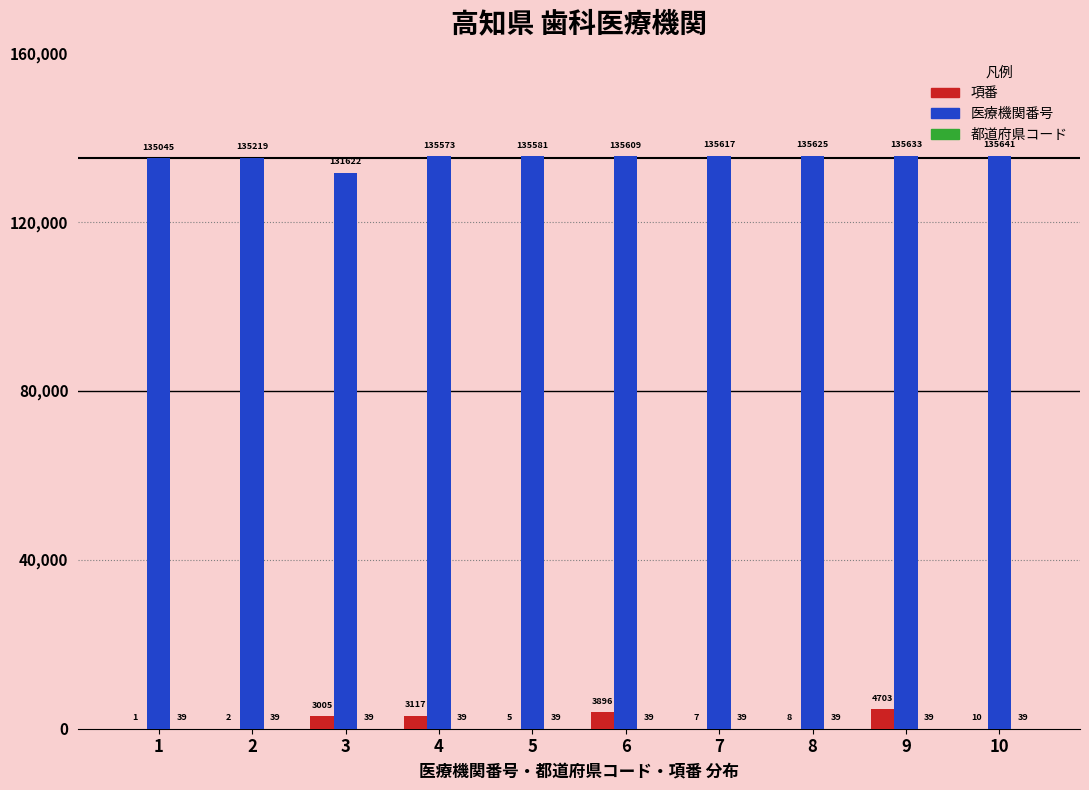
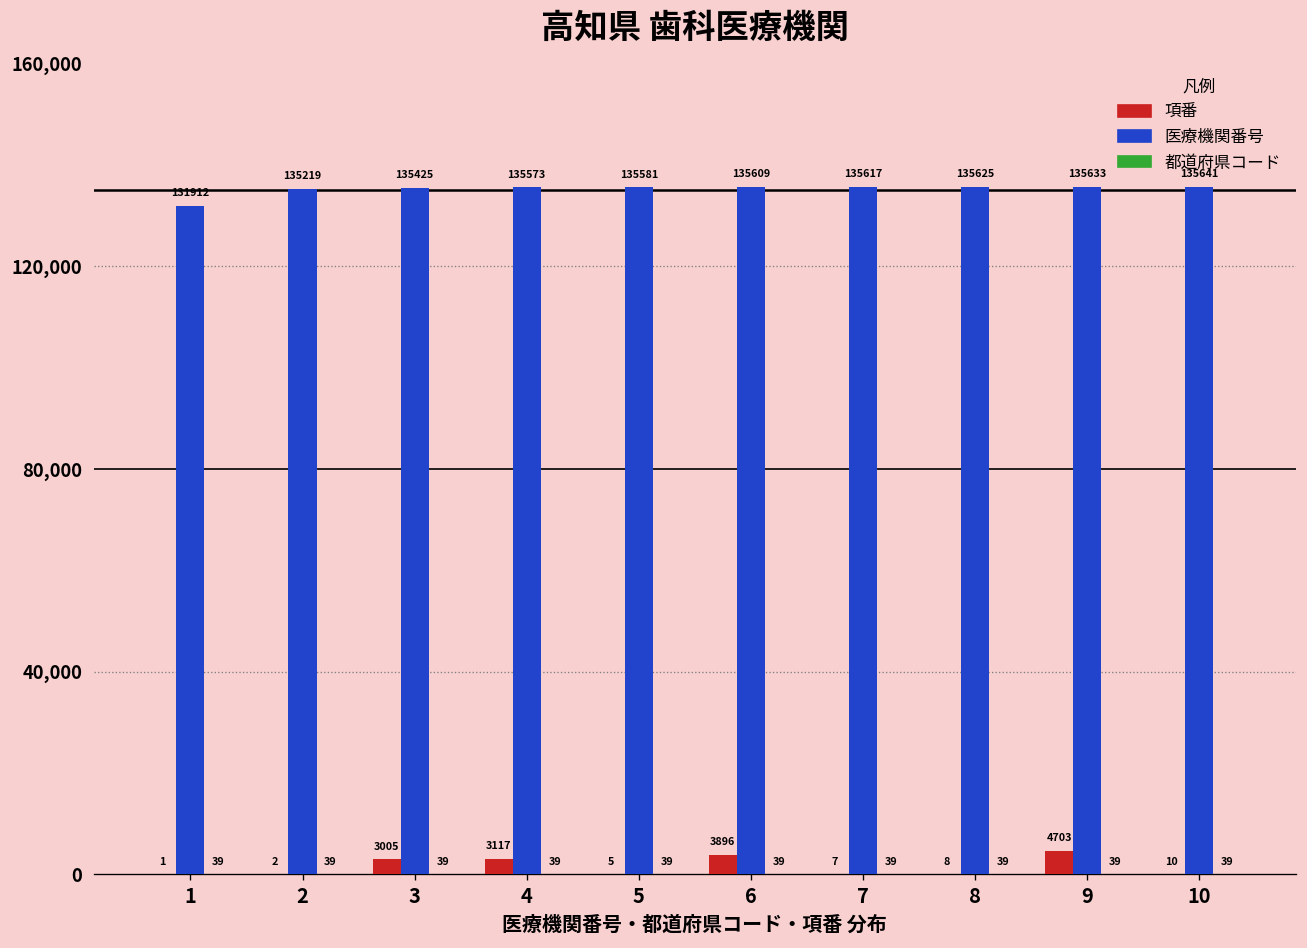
  {
    "項番": {
      "1": 1,
      "2": 2,
      "3": 3005,
      "4": 3117,
      "5": 5,
      "6": 3896,
      "7": 7,
      "8": 8,
      "9": 4703,
      "10": 10
    },
    "医療機関番号": {
-     "1": 135045,
+     "1": 131912,
      "2": 135219,
-     "3": 131622,
+     "3": 135425,
      "4": 135573,
      "5": 135581,
      "6": 135609,
      "7": 135617,
      "8": 135625,
      "9": 135633,
      "10": 135641
    },
    "都道府県コード": {
      "1": 39,
      "2": 39,
      "3": 39,
      "4": 39,
      "5": 39,
      "6": 39,
      "7": 39,
      "8": 39,
      "9": 39,
      "10": 39
    }
  }
